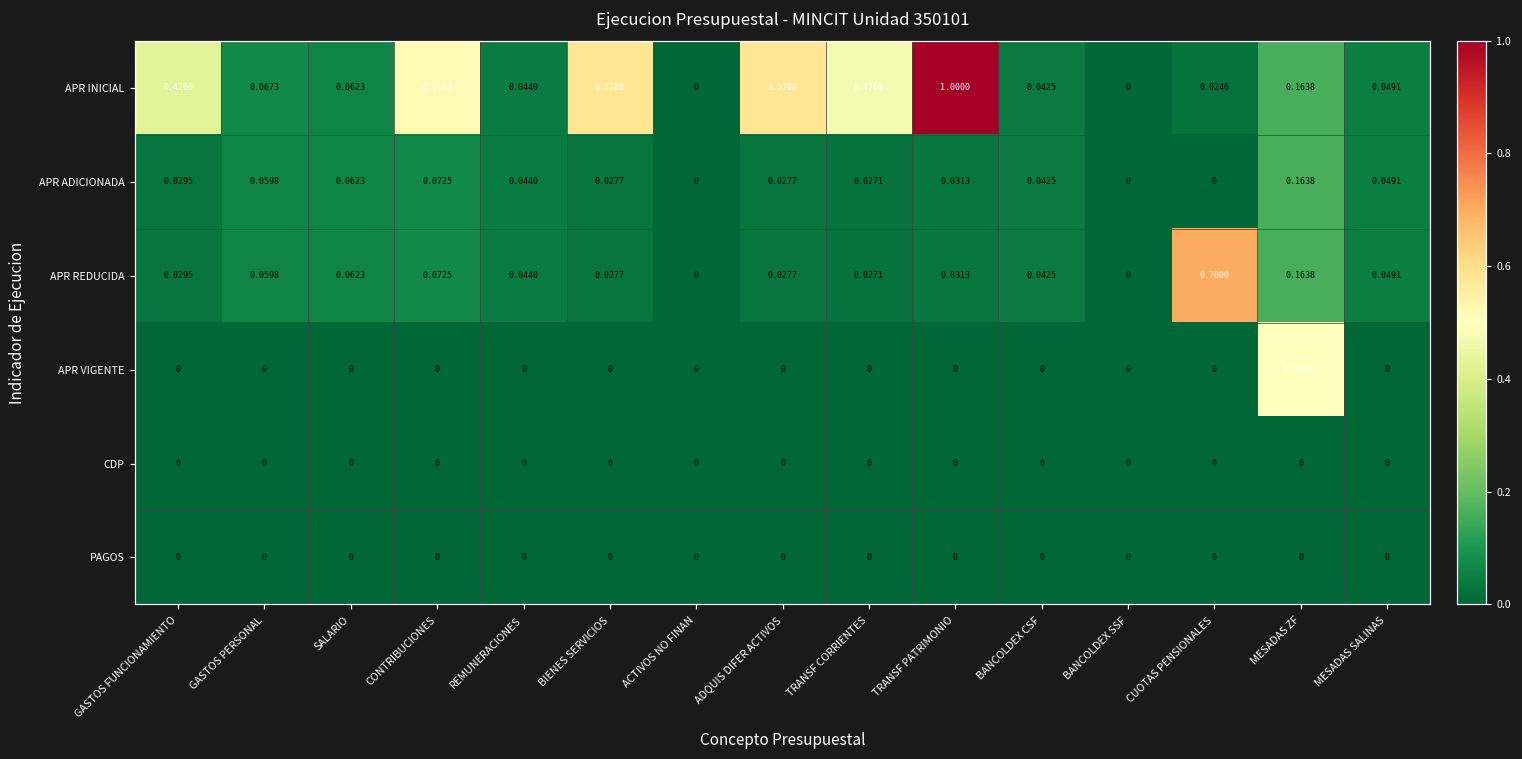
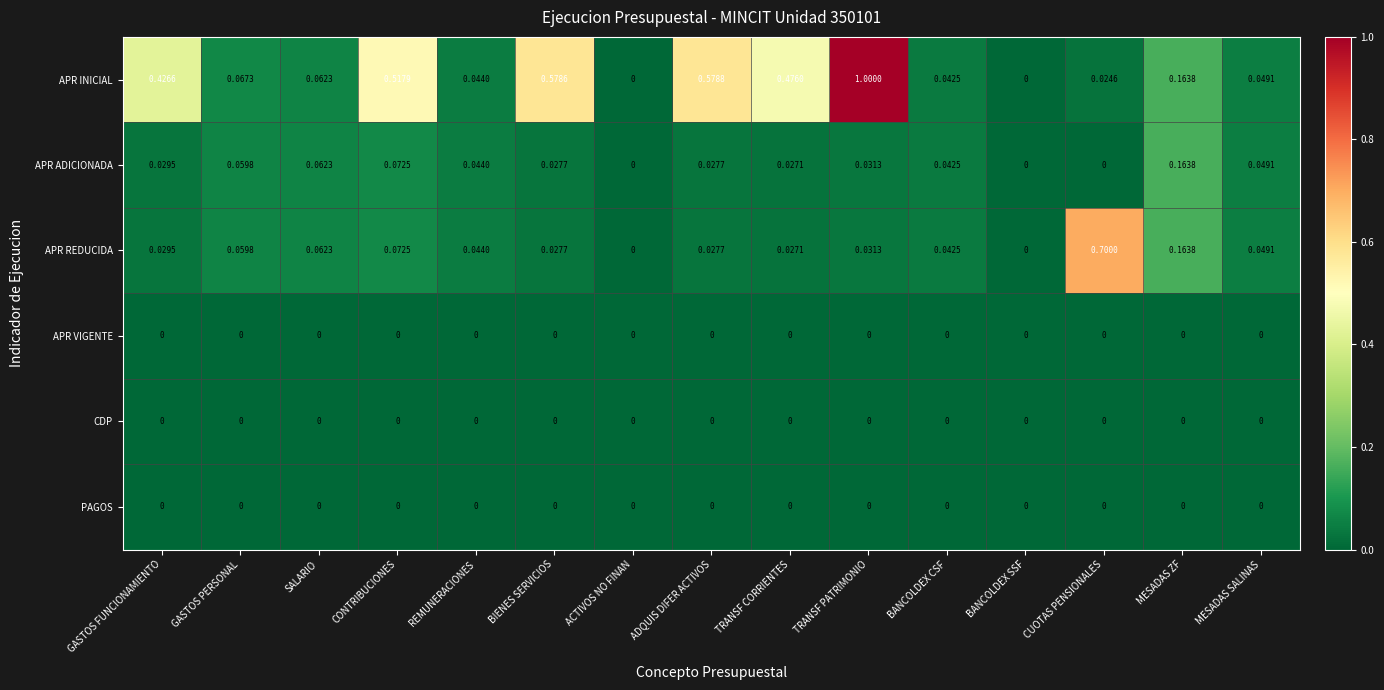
  {
    "APR INICIAL": {
      "GASTOS FUNCIONAMIENTO": 0.4266,
      "GASTOS PERSONAL": 0.0673,
      "SALARIO": 0.0623,
      "CONTRIBUCIONES": 0.5179,
      "REMUNERACIONES": 0.0440,
      "BIENES SERVICIOS": 0.5786,
      "ACTIVOS NO FINAN": 0,
      "ADQUIS DIFER ACTIVOS": 0.5788,
      "TRANSF CORRIENTES": 0.4760,
      "TRANSF PATRIMONIO": 1.0000,
      "BANCOLDEX CSF": 0.0425,
      "BANCOLDEX SSF": 0,
      "CUOTAS PENSIONALES": 0.0246,
      "MESADAS ZF": 0.1638,
      "MESADAS SALINAS": 0.0491
    },
    "APR ADICIONADA": {
      "GASTOS FUNCIONAMIENTO": 0.0295,
      "GASTOS PERSONAL": 0.0598,
      "SALARIO": 0.0623,
      "CONTRIBUCIONES": 0.0725,
      "REMUNERACIONES": 0.0440,
      "BIENES SERVICIOS": 0.0277,
      "ACTIVOS NO FINAN": 0,
      "ADQUIS DIFER ACTIVOS": 0.0277,
      "TRANSF CORRIENTES": 0.0271,
      "TRANSF PATRIMONIO": 0.0313,
      "BANCOLDEX CSF": 0.0425,
      "BANCOLDEX SSF": 0,
      "CUOTAS PENSIONALES": 0,
      "MESADAS ZF": 0.1638,
      "MESADAS SALINAS": 0.0491
    },
    "APR REDUCIDA": {
      "GASTOS FUNCIONAMIENTO": 0.0295,
      "GASTOS PERSONAL": 0.0598,
      "SALARIO": 0.0623,
      "CONTRIBUCIONES": 0.0725,
      "REMUNERACIONES": 0.0440,
      "BIENES SERVICIOS": 0.0277,
      "ACTIVOS NO FINAN": 0,
      "ADQUIS DIFER ACTIVOS": 0.0277,
      "TRANSF CORRIENTES": 0.0271,
      "TRANSF PATRIMONIO": 0.0313,
      "BANCOLDEX CSF": 0.0425,
      "BANCOLDEX SSF": 0,
      "CUOTAS PENSIONALES": 0.7000,
      "MESADAS ZF": 0.1638,
      "MESADAS SALINAS": 0.0491
    },
    "APR VIGENTE": {
      "GASTOS FUNCIONAMIENTO": 0,
      "GASTOS PERSONAL": 0,
      "SALARIO": 0,
      "CONTRIBUCIONES": 0,
      "REMUNERACIONES": 0,
      "BIENES SERVICIOS": 0,
      "ACTIVOS NO FINAN": 0,
      "ADQUIS DIFER ACTIVOS": 0,
      "TRANSF CORRIENTES": 0,
      "TRANSF PATRIMONIO": 0,
      "BANCOLDEX CSF": 0,
      "BANCOLDEX SSF": 0,
      "CUOTAS PENSIONALES": 0,
-     "MESADAS ZF": 0.5000,
+     "MESADAS ZF": 0,
      "MESADAS SALINAS": 0
    },
    "CDP": {
      "GASTOS FUNCIONAMIENTO": 0,
      "GASTOS PERSONAL": 0,
      "SALARIO": 0,
      "CONTRIBUCIONES": 0,
      "REMUNERACIONES": 0,
      "BIENES SERVICIOS": 0,
      "ACTIVOS NO FINAN": 0,
      "ADQUIS DIFER ACTIVOS": 0,
      "TRANSF CORRIENTES": 0,
      "TRANSF PATRIMONIO": 0,
      "BANCOLDEX CSF": 0,
      "BANCOLDEX SSF": 0,
      "CUOTAS PENSIONALES": 0,
      "MESADAS ZF": 0,
      "MESADAS SALINAS": 0
    },
    "PAGOS": {
      "GASTOS FUNCIONAMIENTO": 0,
      "GASTOS PERSONAL": 0,
      "SALARIO": 0,
      "CONTRIBUCIONES": 0,
      "REMUNERACIONES": 0,
      "BIENES SERVICIOS": 0,
      "ACTIVOS NO FINAN": 0,
      "ADQUIS DIFER ACTIVOS": 0,
      "TRANSF CORRIENTES": 0,
      "TRANSF PATRIMONIO": 0,
      "BANCOLDEX CSF": 0,
      "BANCOLDEX SSF": 0,
      "CUOTAS PENSIONALES": 0,
      "MESADAS ZF": 0,
      "MESADAS SALINAS": 0
    }
  }
